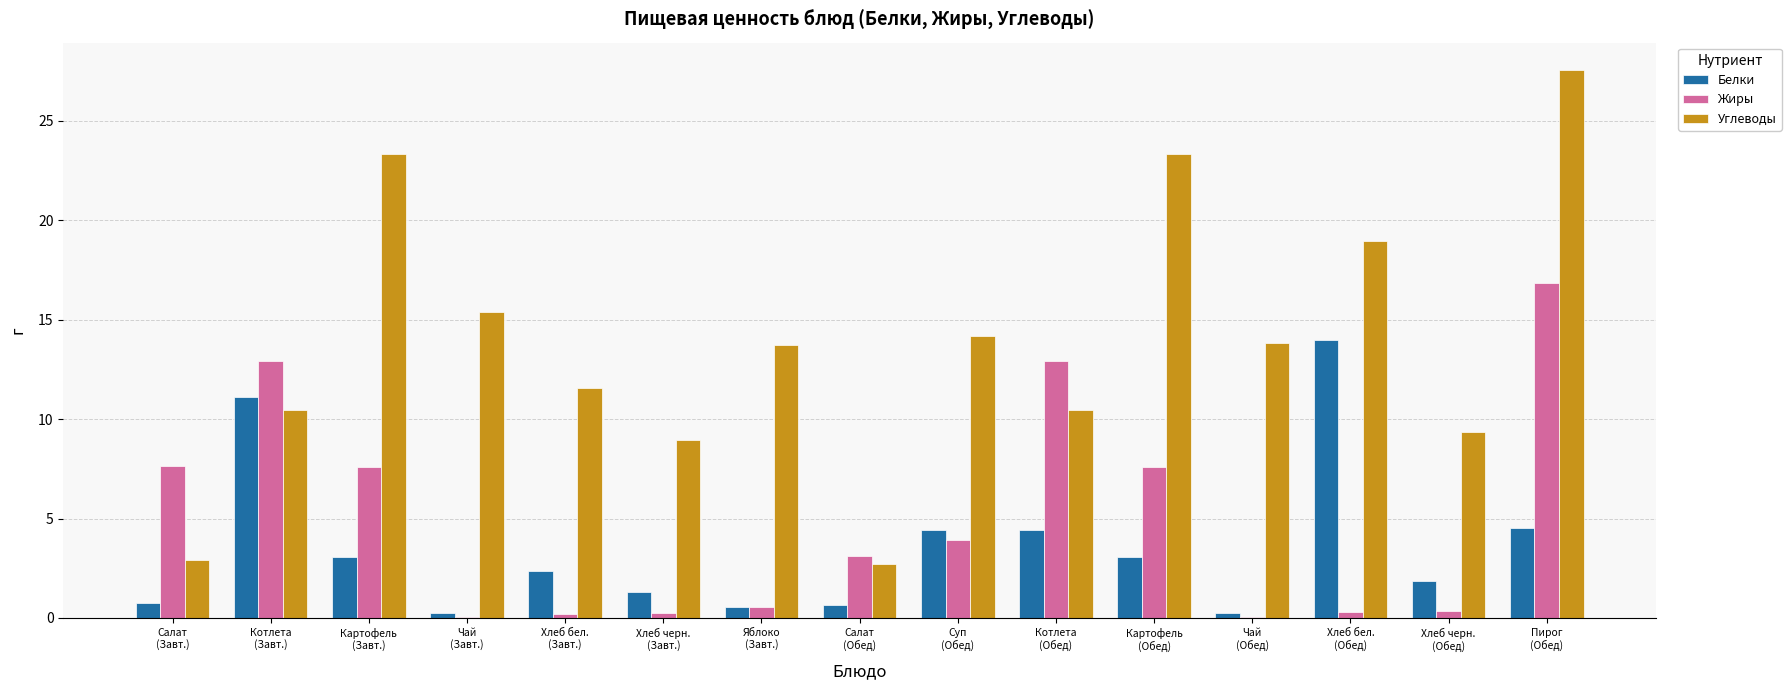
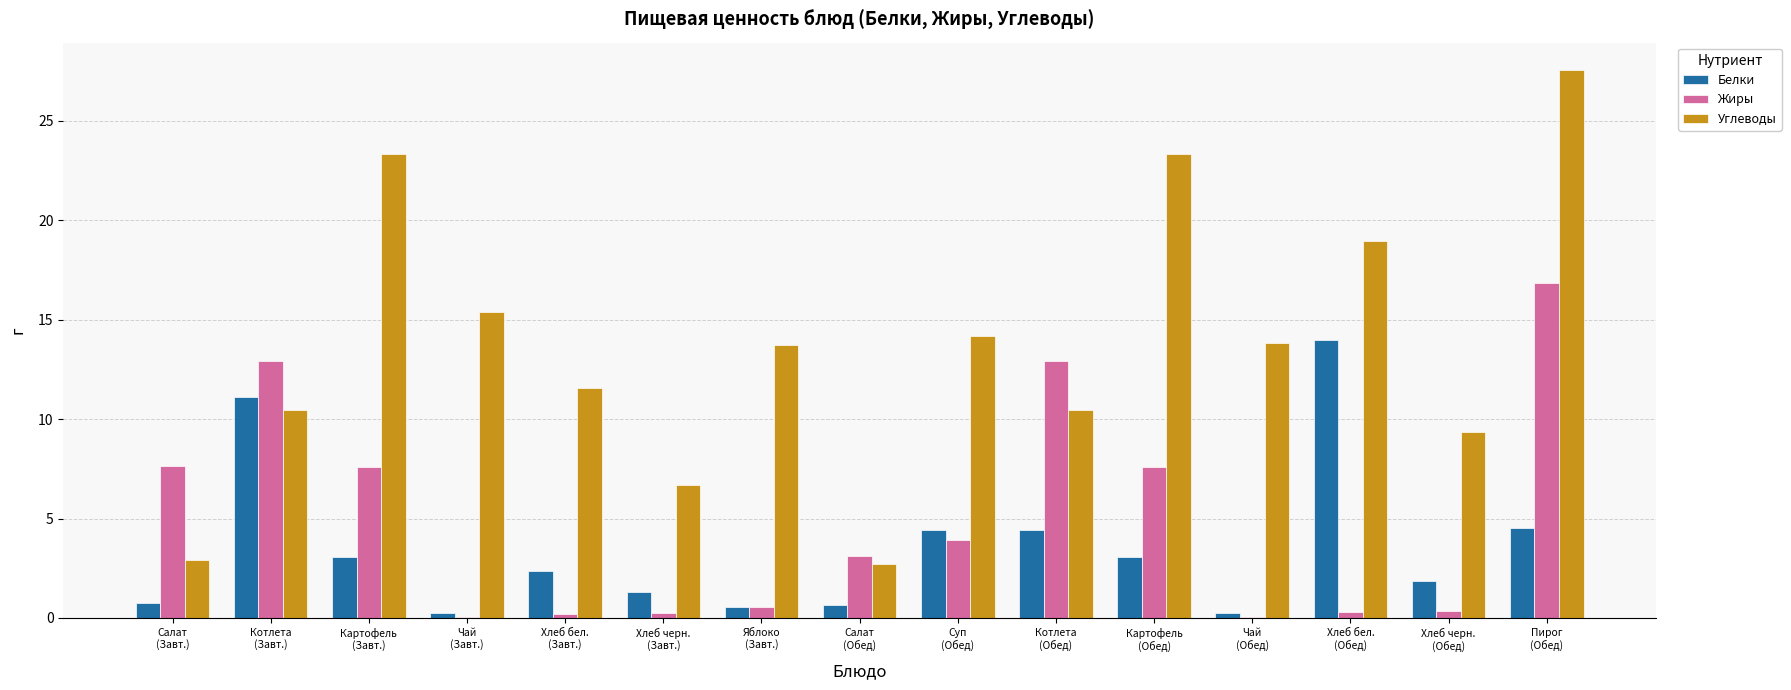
  {
    "Белки": {
      "Салат (Завт.)": 0.8,
      "Котлета (Завт.)": 11.1,
      "Картофель (Завт.)": 3.0,
      "Чай (Завт.)": 0.3,
      "Хлеб бел. (Завт.)": 2.4,
      "Хлеб черн. (Завт.)": 1.3,
      "Яблоко (Завт.)": 0.6,
      "Салат (Обед)": 0.7,
      "Суп (Обед)": 4.4,
      "Котлета (Обед)": 4.4,
      "Картофель (Обед)": 3.0,
      "Чай (Обед)": 0.3,
      "Хлеб бел. (Обед)": 14.0,
      "Хлеб черн. (Обед)": 1.9,
      "Пирог (Обед)": 4.5
    },
    "Жиры": {
      "Салат (Завт.)": 7.6,
      "Котлета (Завт.)": 12.9,
      "Картофель (Завт.)": 7.6,
      "Хлеб бел. (Завт.)": 0.2,
      "Хлеб черн. (Завт.)": 0.2,
      "Яблоко (Завт.)": 0.6,
      "Салат (Обед)": 3.1,
      "Суп (Обед)": 3.9,
      "Котлета (Обед)": 12.9,
      "Картофель (Обед)": 7.6,
      "Хлеб бел. (Обед)": 0.3,
      "Хлеб черн. (Обед)": 0.3,
      "Пирог (Обед)": 16.9
    },
    "Углеводы": {
      "Салат (Завт.)": 2.9,
      "Котлета (Завт.)": 10.5,
      "Картофель (Завт.)": 23.3,
      "Чай (Завт.)": 15.4,
      "Хлеб бел. (Завт.)": 11.6,
-     "Хлеб черн. (Завт.)": 9.0,
+     "Хлеб черн. (Завт.)": 6.7,
      "Яблоко (Завт.)": 13.7,
      "Салат (Обед)": 2.7,
      "Суп (Обед)": 14.2,
      "Котлета (Обед)": 10.5,
      "Картофель (Обед)": 23.3,
      "Чай (Обед)": 13.9,
      "Хлеб бел. (Обед)": 18.9,
      "Хлеб черн. (Обед)": 9.4,
      "Пирог (Обед)": 27.6
    }
  }
